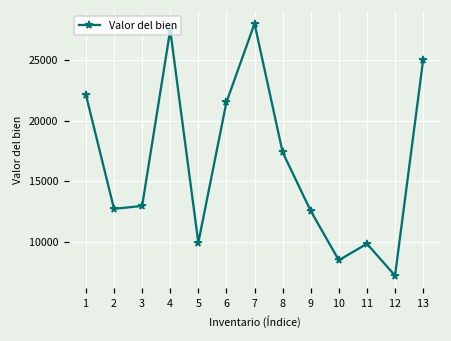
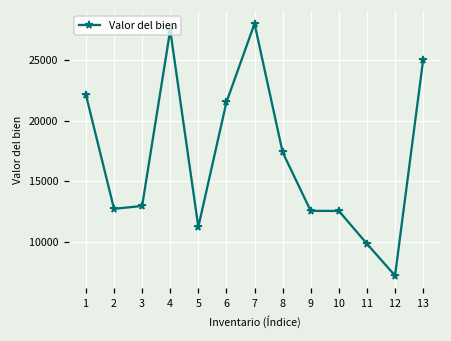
  {
    "1": 22100,
    "2": 12700,
    "3": 13000,
-   "5": 9900,
+   "5": 11200,
    "6": 21500,
    "7": 28000,
    "8": 17400,
    "9": 12500,
-   "10": 8500,
+   "10": 12500,
    "11": 9800,
    "12": 7200,
    "13": 25000
  }
